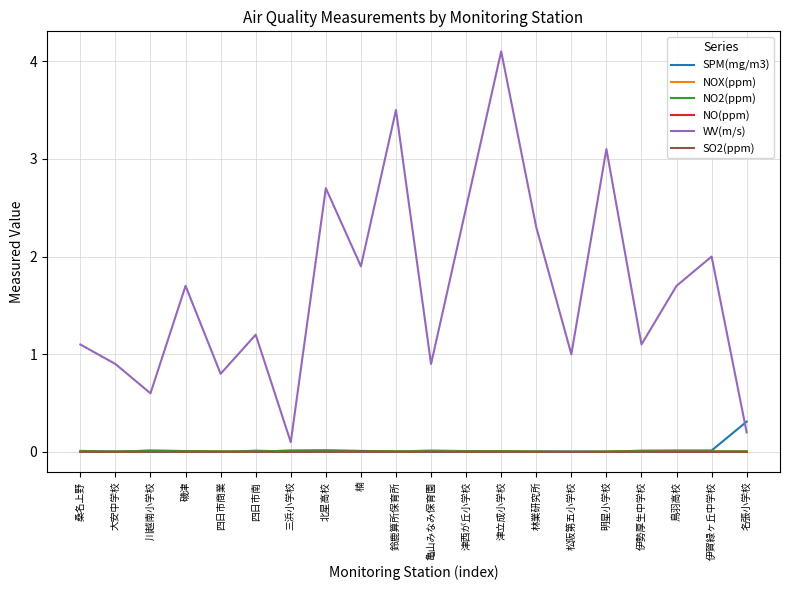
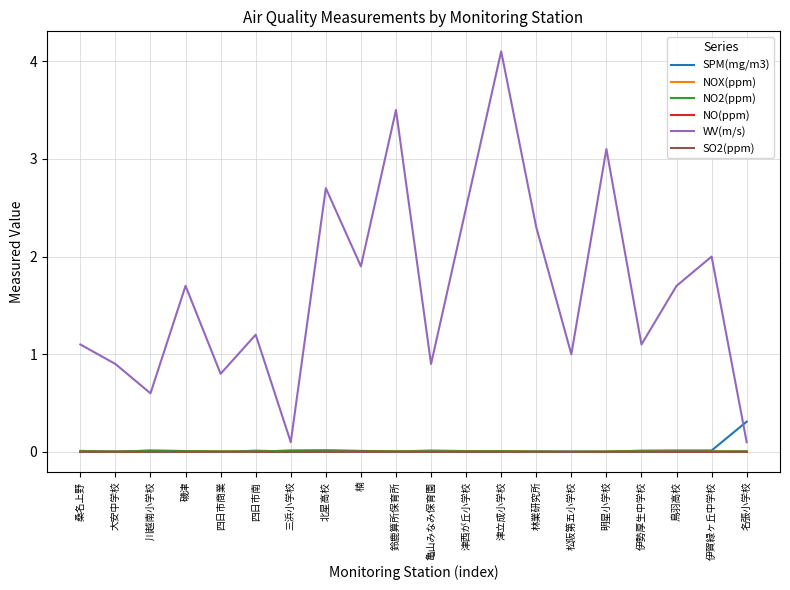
  {
    "SPM(mg/m3)": {
      "名張小学校": 0.3
    },
    "WV(m/s)": {
      "桑名上野": 1.1,
      "大安中学校": 0.9,
      "川越南小学校": 0.6,
      "磯津": 1.7,
      "四日市商業": 0.8,
      "四日市南": 1.2,
      "三浜小学校": 0.1,
      "北星高校": 2.7,
      "楠": 1.9,
      "鈴鹿算所保育所": 3.5,
      "亀山みなみ保育園": 0.9,
      "津西が丘小学校": 2.5,
      "津立成小学校": 4.1,
      "林業研究所": 2.3,
      "松阪第五小学校": 1.0,
      "明星小学校": 3.1,
      "伊勢厚生中学校": 1.1,
      "鳥羽高校": 1.7,
      "伊賀緑ヶ丘中学校": 2.0,
-     "名張小学校": 0.2
+     "名張小学校": 0.1
    }
  }
